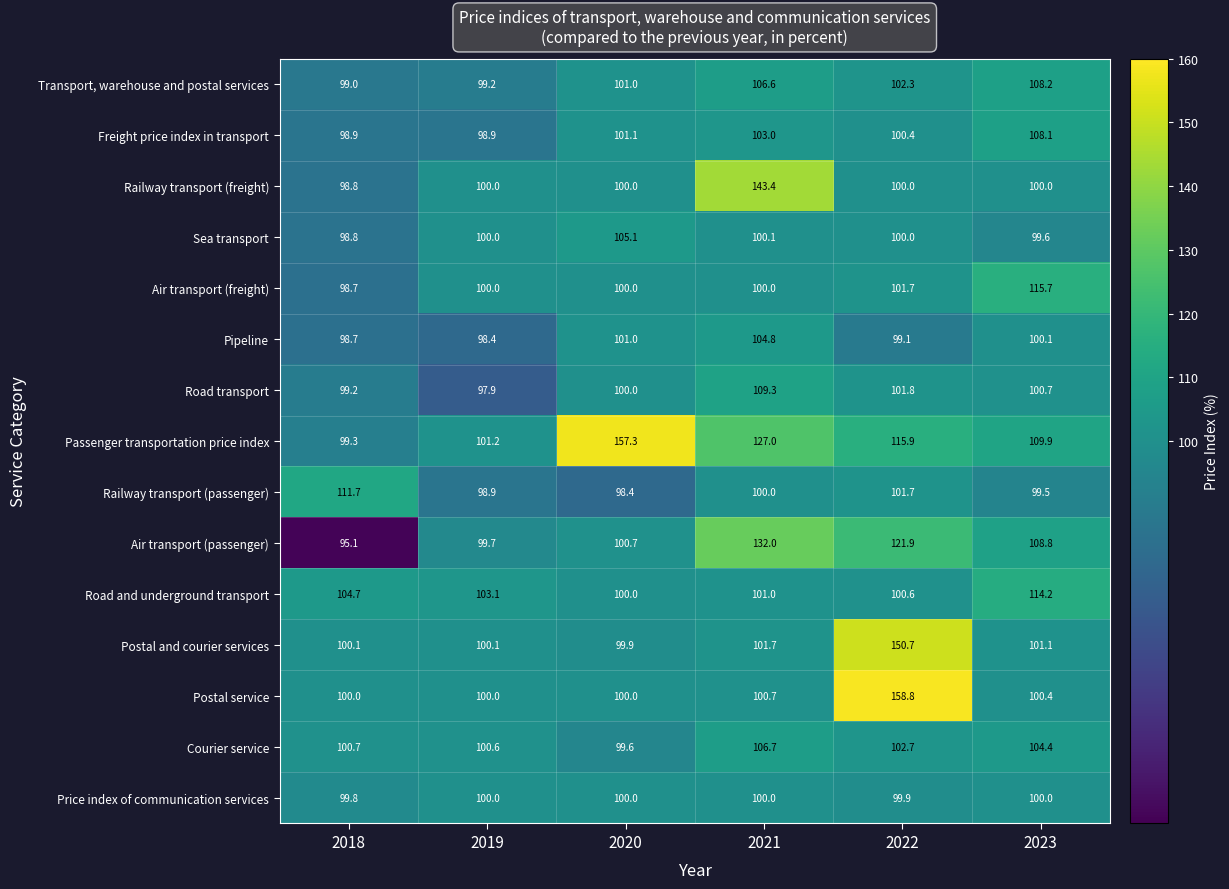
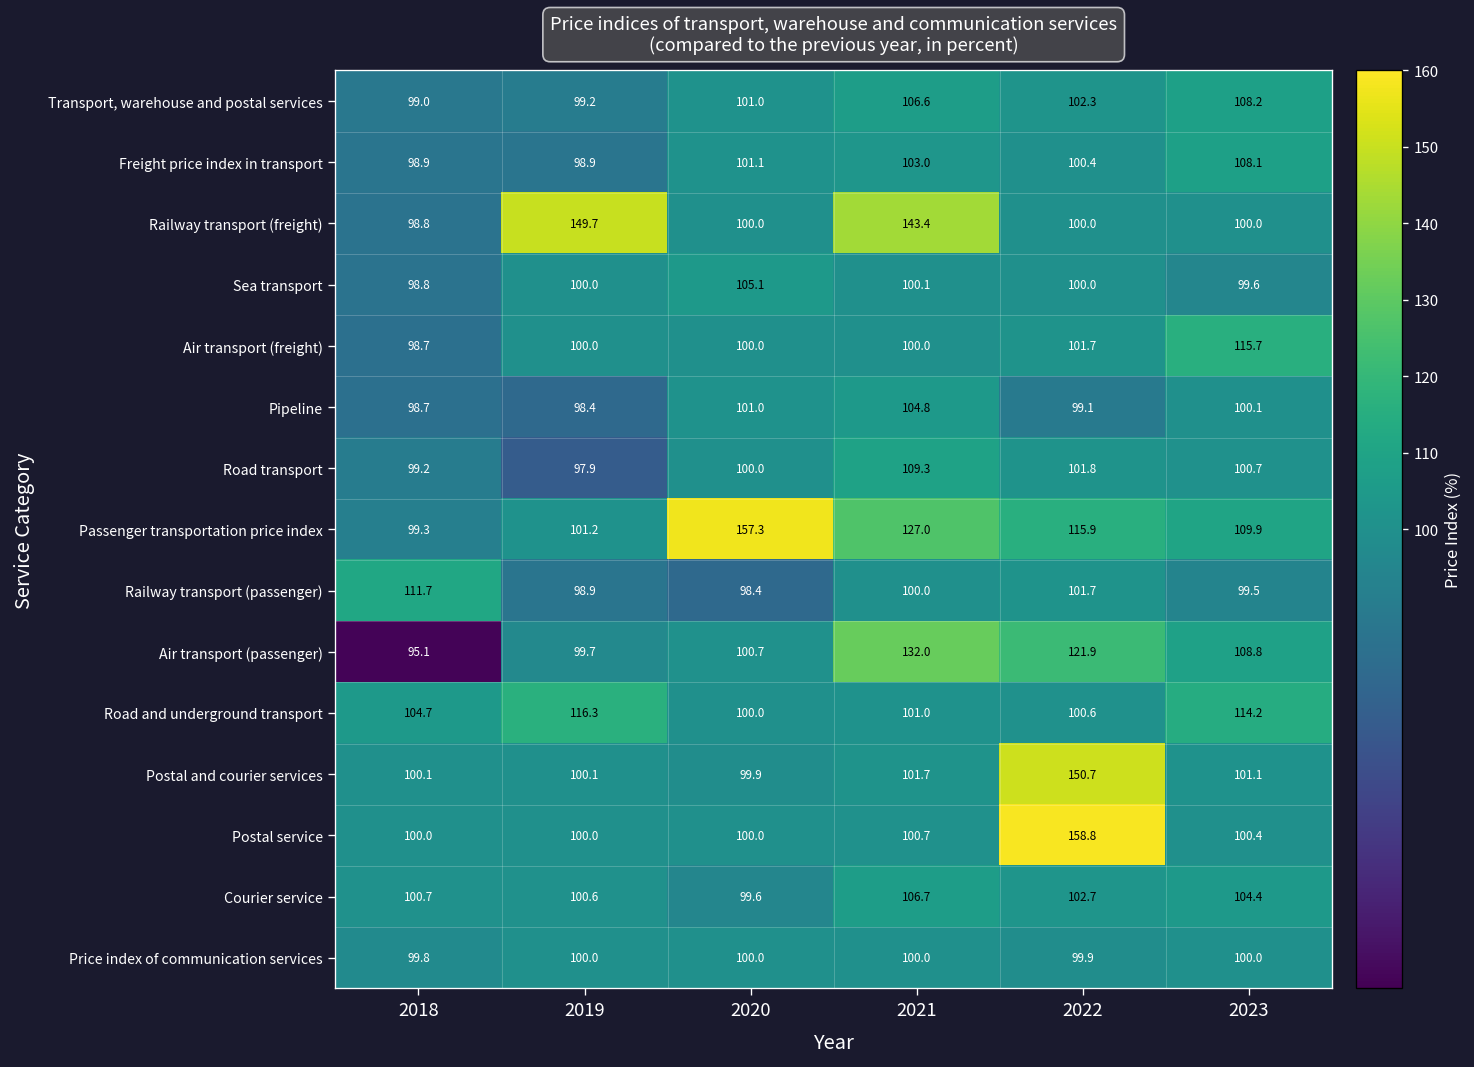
  {
    "Transport, warehouse and postal services": {
      "2018": 99.0,
      "2019": 99.2,
      "2020": 101.0,
      "2021": 106.6,
      "2022": 102.3,
      "2023": 108.2
    },
    "Freight price index in transport": {
      "2018": 98.9,
      "2019": 98.9,
      "2020": 101.1,
      "2021": 103.0,
      "2022": 100.4,
      "2023": 108.1
    },
    "Railway transport (freight)": {
      "2018": 98.8,
-     "2019": 100.0,
+     "2019": 149.7,
      "2020": 100.0,
      "2021": 143.4,
      "2022": 100.0,
      "2023": 100.0
    },
    "Sea transport": {
      "2018": 98.8,
      "2019": 100.0,
      "2020": 105.1,
      "2021": 100.1,
      "2022": 100.0,
      "2023": 99.6
    },
    "Air transport (freight)": {
      "2018": 98.7,
      "2019": 100.0,
      "2020": 100.0,
      "2021": 100.0,
      "2022": 101.7,
      "2023": 115.7
    },
    "Pipeline": {
      "2018": 98.7,
      "2019": 98.4,
      "2020": 101.0,
      "2021": 104.8,
      "2022": 99.1,
      "2023": 100.1
    },
    "Road transport": {
      "2018": 99.2,
      "2019": 97.9,
      "2020": 100.0,
      "2021": 109.3,
      "2022": 101.8,
      "2023": 100.7
    },
    "Passenger transportation price index": {
      "2018": 99.3,
      "2019": 101.2,
      "2020": 157.3,
      "2021": 127.0,
      "2022": 115.9,
      "2023": 109.9
    },
    "Railway transport (passenger)": {
      "2018": 111.7,
      "2019": 98.9,
      "2020": 98.4,
      "2021": 100.0,
      "2022": 101.7,
      "2023": 99.5
    },
    "Air transport (passenger)": {
      "2018": 95.1,
      "2019": 99.7,
      "2020": 100.7,
      "2021": 132.0,
      "2022": 121.9,
      "2023": 108.8
    },
    "Road and underground transport": {
      "2018": 104.7,
-     "2019": 103.1,
+     "2019": 116.3,
      "2020": 100.0,
      "2021": 101.0,
      "2022": 100.6,
      "2023": 114.2
    },
    "Postal and courier services": {
      "2018": 100.1,
      "2019": 100.1,
      "2020": 99.9,
      "2021": 101.7,
      "2022": 150.7,
      "2023": 101.1
    },
    "Postal service": {
      "2018": 100.0,
      "2019": 100.0,
      "2020": 100.0,
      "2021": 100.7,
      "2022": 158.8,
      "2023": 100.4
    },
    "Courier service": {
      "2018": 100.7,
      "2019": 100.6,
      "2020": 99.6,
      "2021": 106.7,
      "2022": 102.7,
      "2023": 104.4
    },
    "Price index of communication services": {
      "2018": 99.8,
      "2019": 100.0,
      "2020": 100.0,
      "2021": 100.0,
      "2022": 99.9,
      "2023": 100.0
    }
  }
